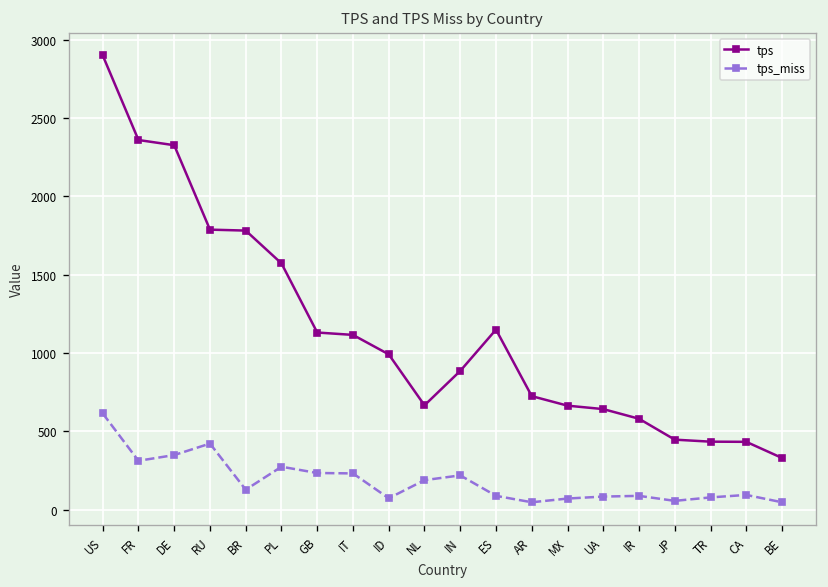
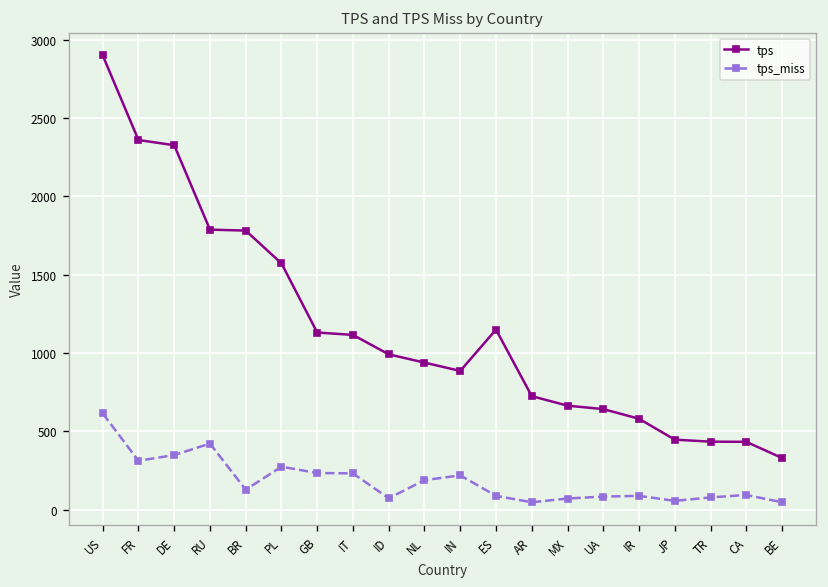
  {
    "tps": {
      "US": 2900,
      "FR": 2360,
      "DE": 2330,
      "RU": 1790,
      "BR": 1780,
      "PL": 1570,
      "GB": 1130,
      "IT": 1120,
      "ID": 990,
-     "NL": 670,
+     "NL": 940,
      "IN": 890,
      "ES": 1150,
      "AR": 730,
      "MX": 660,
      "UA": 640,
      "IR": 580,
      "JP": 450,
      "TR": 430,
      "CA": 430,
      "BE": 330
    },
    "tps_miss": {
      "US": 620,
      "FR": 310,
      "DE": 350,
      "RU": 420,
      "BR": 130,
      "PL": 280,
      "GB": 240,
      "IT": 230,
      "ID": 70,
      "NL": 190,
      "IN": 220,
      "ES": 90,
      "AR": 50,
      "MX": 70,
      "UA": 80,
      "IR": 90,
      "JP": 60,
      "TR": 80,
      "CA": 100,
      "BE": 50
    }
  }
